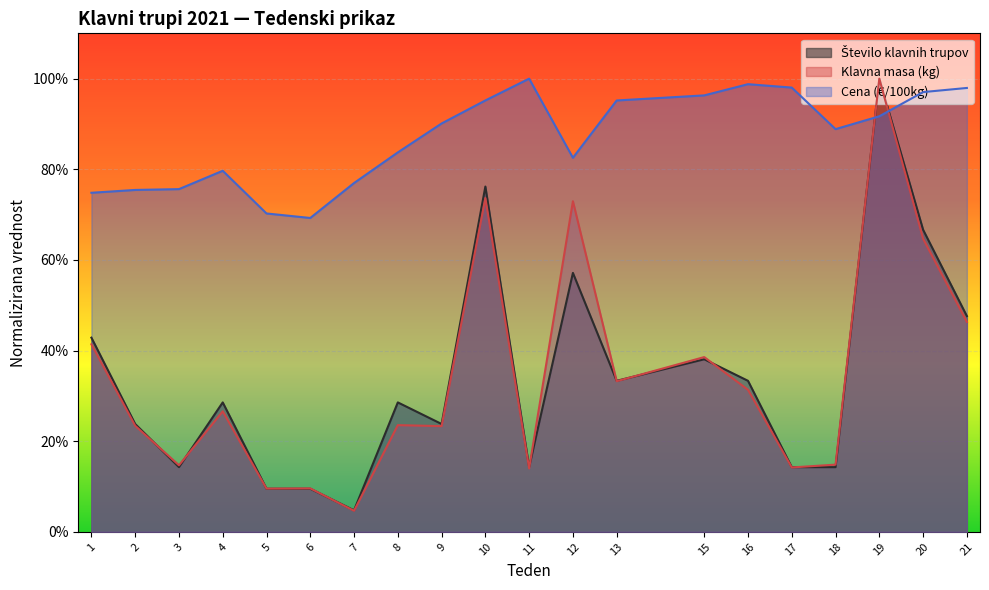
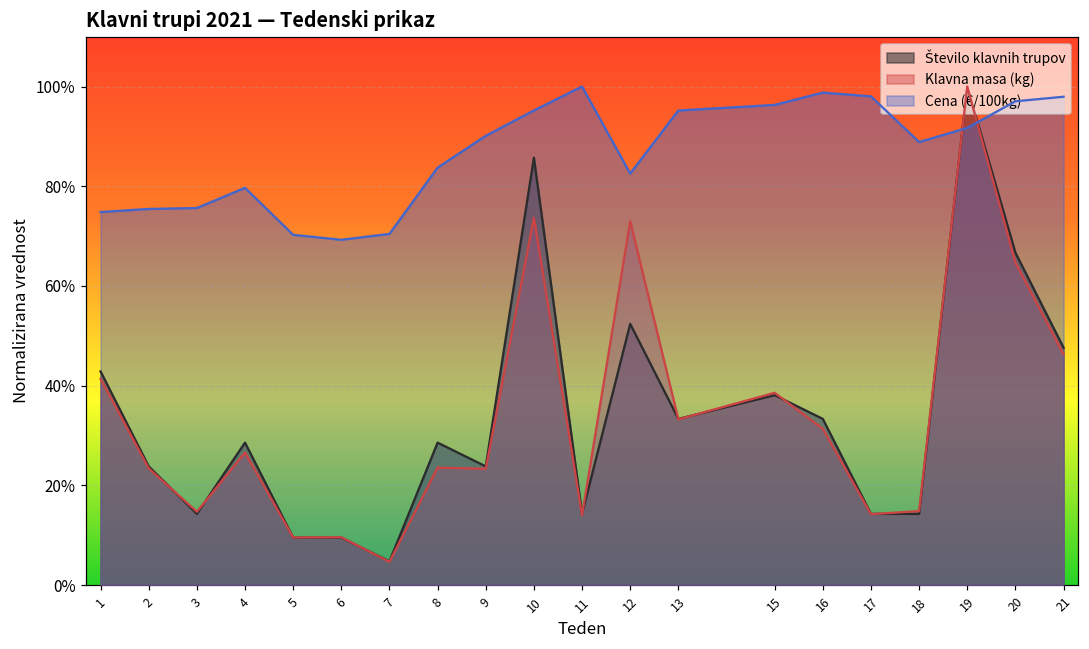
  {
    "Število klavnih trupov": {
      "1": "43%",
      "4": "29%",
      "8": "29%",
-     "10": "76%",
-     "12": "57%",
+     "10": "86%",
+     "12": "52%",
      "16": "33%",
      "18": "14%",
      "20": "67%",
      "21": "48%"
    },
    "Klavna masa (kg)": {
      "1": "41%",
      "4": "27%",
      "8": "24%",
      "10": "74%",
      "12": "73%",
      "16": "31%",
      "18": "15%",
      "20": "65%",
      "21": "46%"
    },
    "Cena (€/100kg)": {
      "1": "75%",
      "2": "75%",
      "3": "76%",
      "4": "80%",
      "5": "70%",
      "6": "69%",
-     "7": "77%",
+     "7": "70%",
      "8": "84%",
      "9": "90%",
      "10": "95%",
      "11": "100%",
      "12": "83%",
      "13": "95%",
      "15": "96%",
      "16": "99%",
      "17": "98%",
      "18": "89%",
      "19": "92%"
    }
  }
